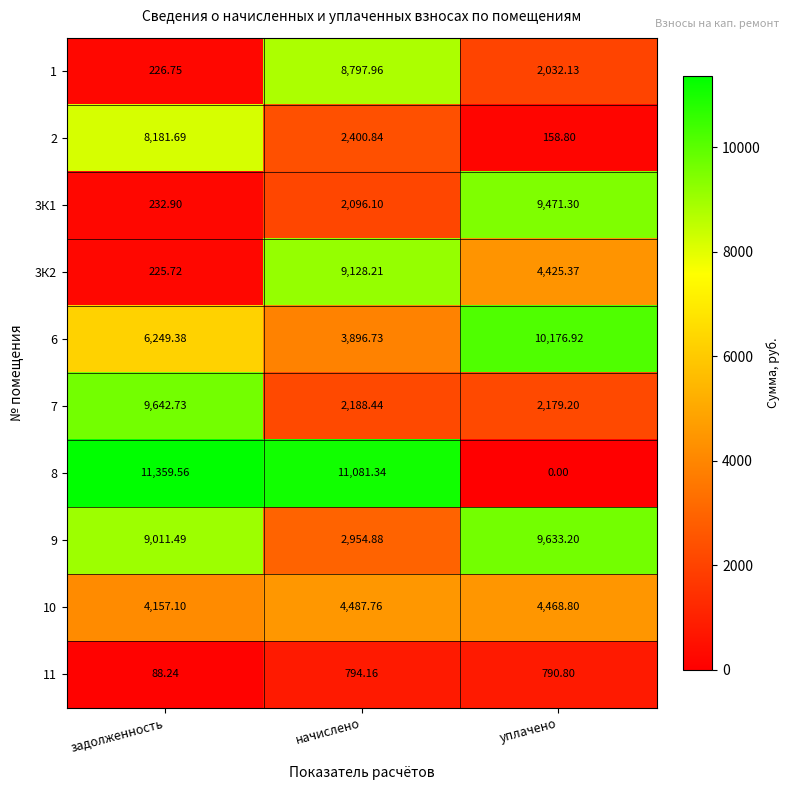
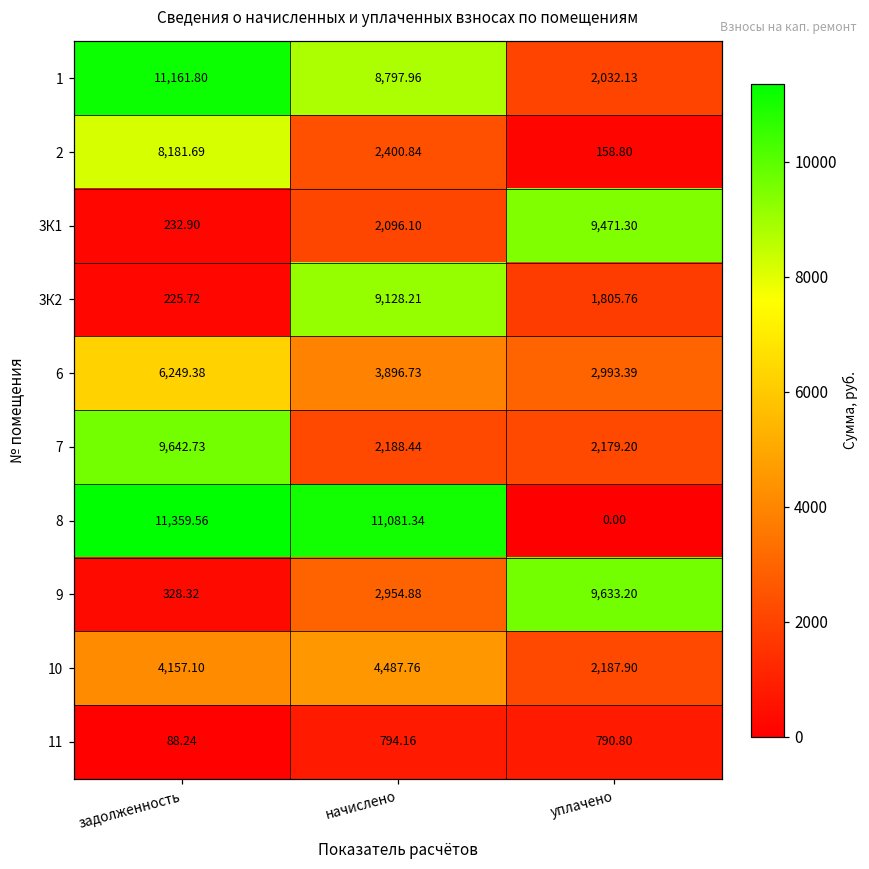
  {
    "1": {
-     "задолженность": "226.75",
+     "задолженность": "11,161.80",
      "начислено": "8,797.96",
      "уплачено": "2,032.13"
    },
    "2": {
      "задолженность": "8,181.69",
      "начислено": "2,400.84",
      "уплачено": "158.80"
    },
    "3К1": {
      "задолженность": "232.90",
      "начислено": "2,096.10",
      "уплачено": "9,471.30"
    },
    "3К2": {
      "задолженность": "225.72",
      "начислено": "9,128.21",
-     "уплачено": "4,425.37"
+     "уплачено": "1,805.76"
    },
    "6": {
      "задолженность": "6,249.38",
      "начислено": "3,896.73",
-     "уплачено": "10,176.92"
+     "уплачено": "2,993.39"
    },
    "7": {
      "задолженность": "9,642.73",
      "начислено": "2,188.44",
      "уплачено": "2,179.20"
    },
    "8": {
      "задолженность": "11,359.56",
      "начислено": "11,081.34",
      "уплачено": "0.00"
    },
    "9": {
-     "задолженность": "9,011.49",
+     "задолженность": "328.32",
      "начислено": "2,954.88",
      "уплачено": "9,633.20"
    },
    "10": {
      "задолженность": "4,157.10",
      "начислено": "4,487.76",
-     "уплачено": "4,468.80"
+     "уплачено": "2,187.90"
    },
    "11": {
      "задолженность": "88.24",
      "начислено": "794.16",
      "уплачено": "790.80"
    }
  }
